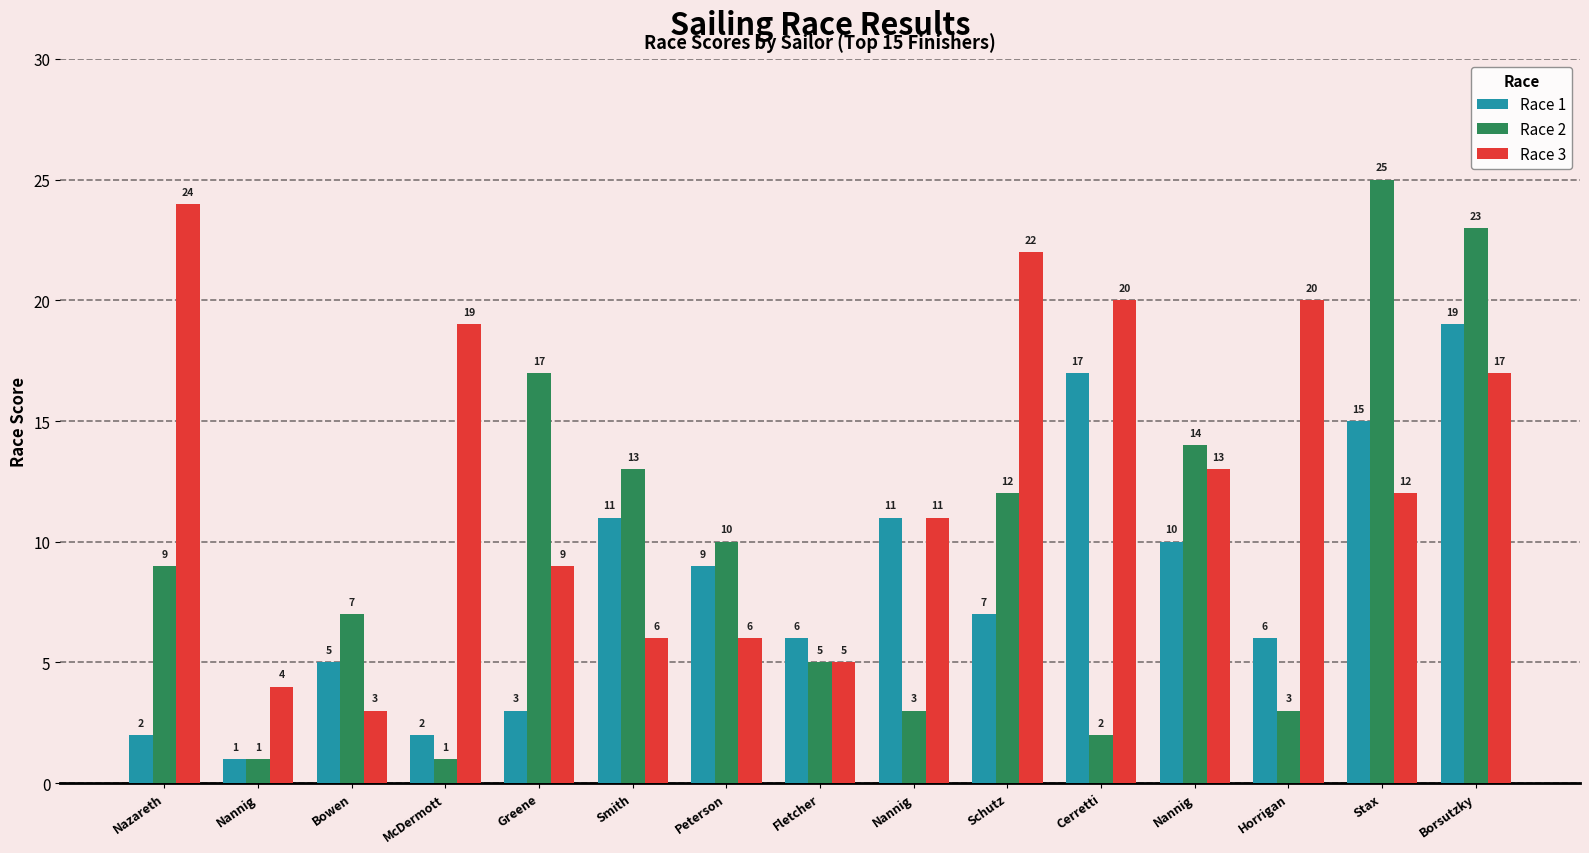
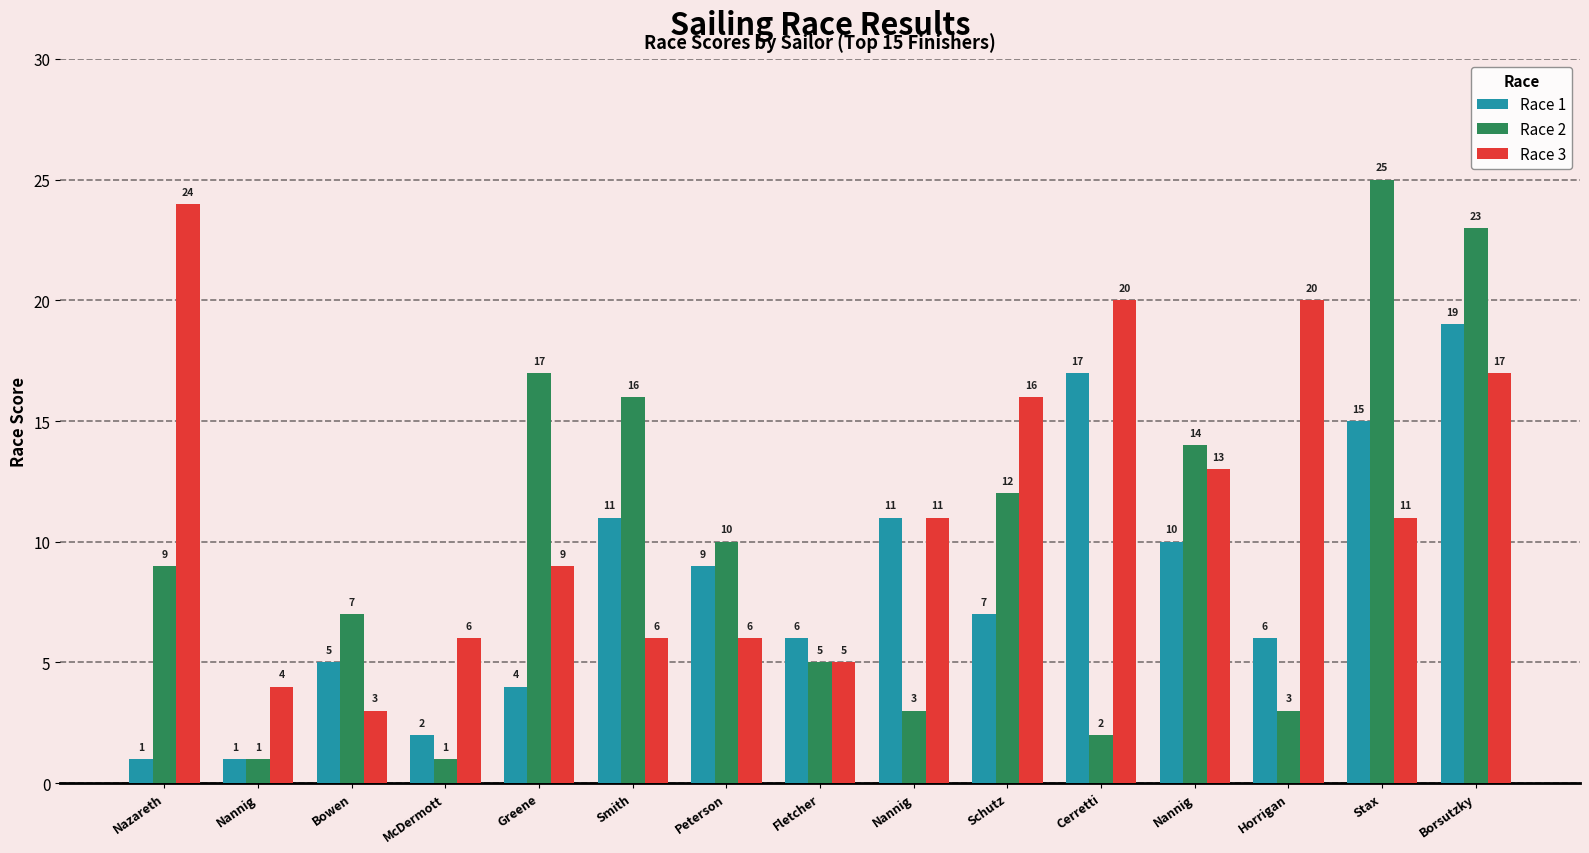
  {
    "Race 1": {
-     "Nazareth": 2,
+     "Nazareth": 1,
      "Bowen": 5,
      "McDermott": 2,
-     "Greene": 3,
+     "Greene": 4,
      "Smith": 11,
      "Peterson": 9,
      "Fletcher": 6,
      "Schutz": 7,
      "Cerretti": 17,
      "Horrigan": 6,
      "Stax": 15,
      "Borsutzky": 19
    },
    "Race 2": {
      "Nazareth": 9,
      "Bowen": 7,
      "McDermott": 1,
      "Greene": 17,
-     "Smith": 13,
+     "Smith": 16,
      "Peterson": 10,
      "Fletcher": 5,
      "Schutz": 12,
      "Cerretti": 2,
      "Horrigan": 3,
      "Stax": 25,
      "Borsutzky": 23
    },
    "Race 3": {
      "Nazareth": 24,
      "Bowen": 3,
-     "McDermott": 19,
+     "McDermott": 6,
      "Greene": 9,
      "Smith": 6,
      "Peterson": 6,
      "Fletcher": 5,
-     "Schutz": 22,
+     "Schutz": 16,
      "Cerretti": 20,
      "Horrigan": 20,
-     "Stax": 12,
+     "Stax": 11,
      "Borsutzky": 17
    }
  }
